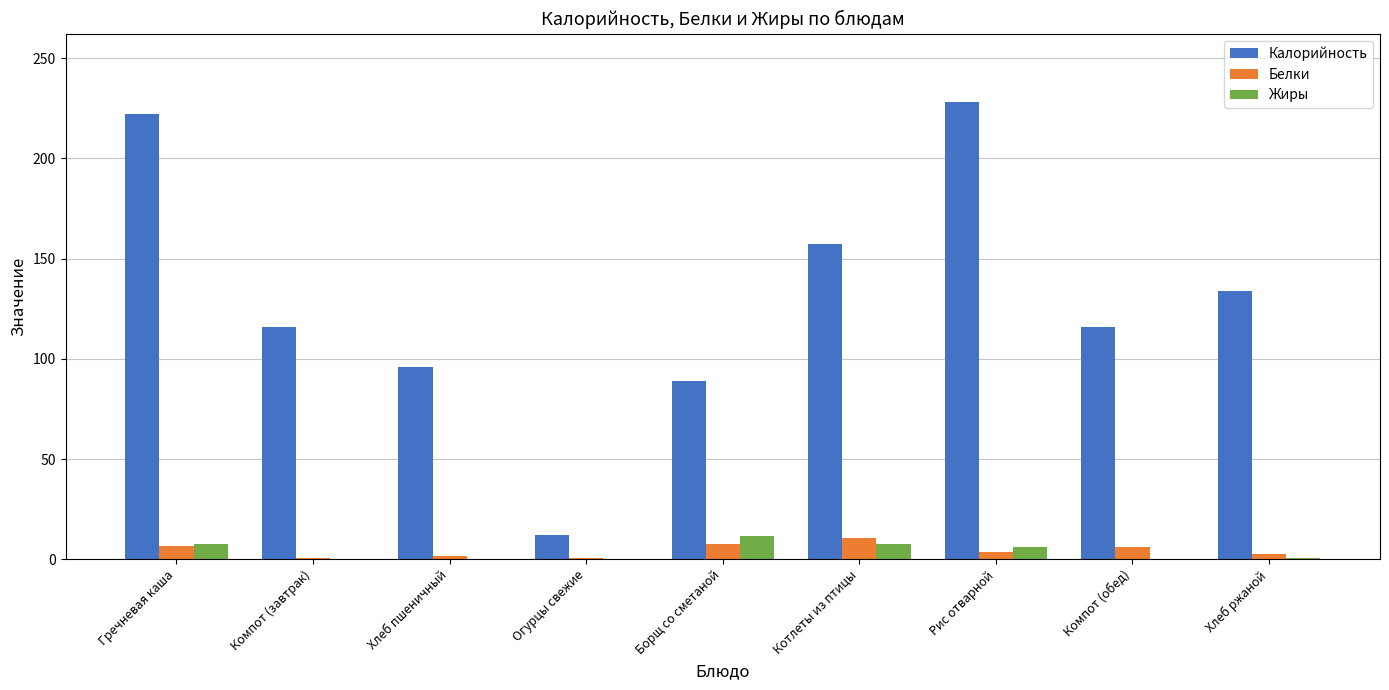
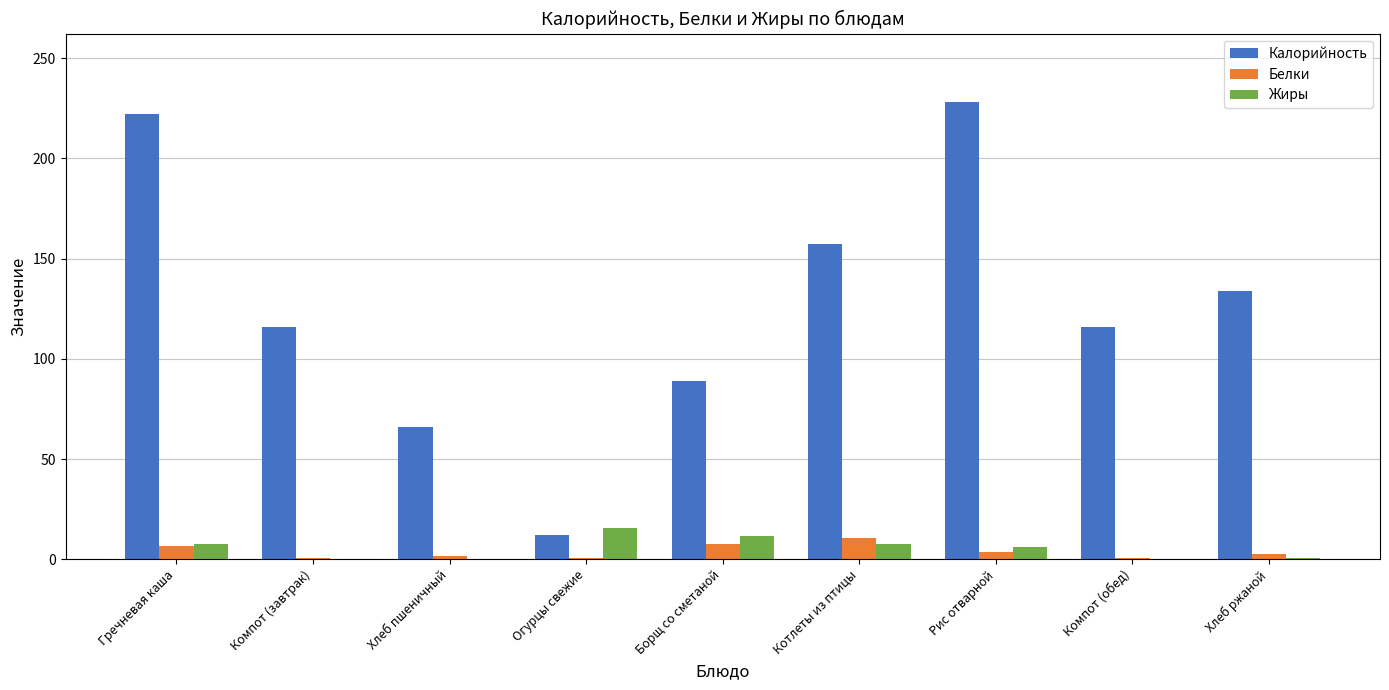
  {
    "Калорийность": {
      "Гречневая каша": 222,
      "Компот (завтрак)": 116,
-     "Хлеб пшеничный": 96,
+     "Хлеб пшеничный": 66,
      "Огурцы свежие": 12,
      "Борщ со сметаной": 89,
      "Котлеты из птицы": 157,
      "Рис отварной": 228,
      "Компот (обед)": 116,
      "Хлеб ржаной": 134
    },
    "Белки": {
      "Гречневая каша": 7,
      "Хлеб пшеничный": 2,
      "Борщ со сметаной": 8,
      "Котлеты из птицы": 11,
      "Рис отварной": 4,
-     "Компот (обед)": 6,
+     "Компот (обед)": 0,
      "Хлеб ржаной": 3
    },
    "Жиры": {
      "Гречневая каша": 8,
-     "Огурцы свежие": 0,
+     "Огурцы свежие": 16,
      "Борщ со сметаной": 12,
      "Котлеты из птицы": 8,
      "Рис отварной": 6,
      "Компот (обед)": 0
    }
  }
